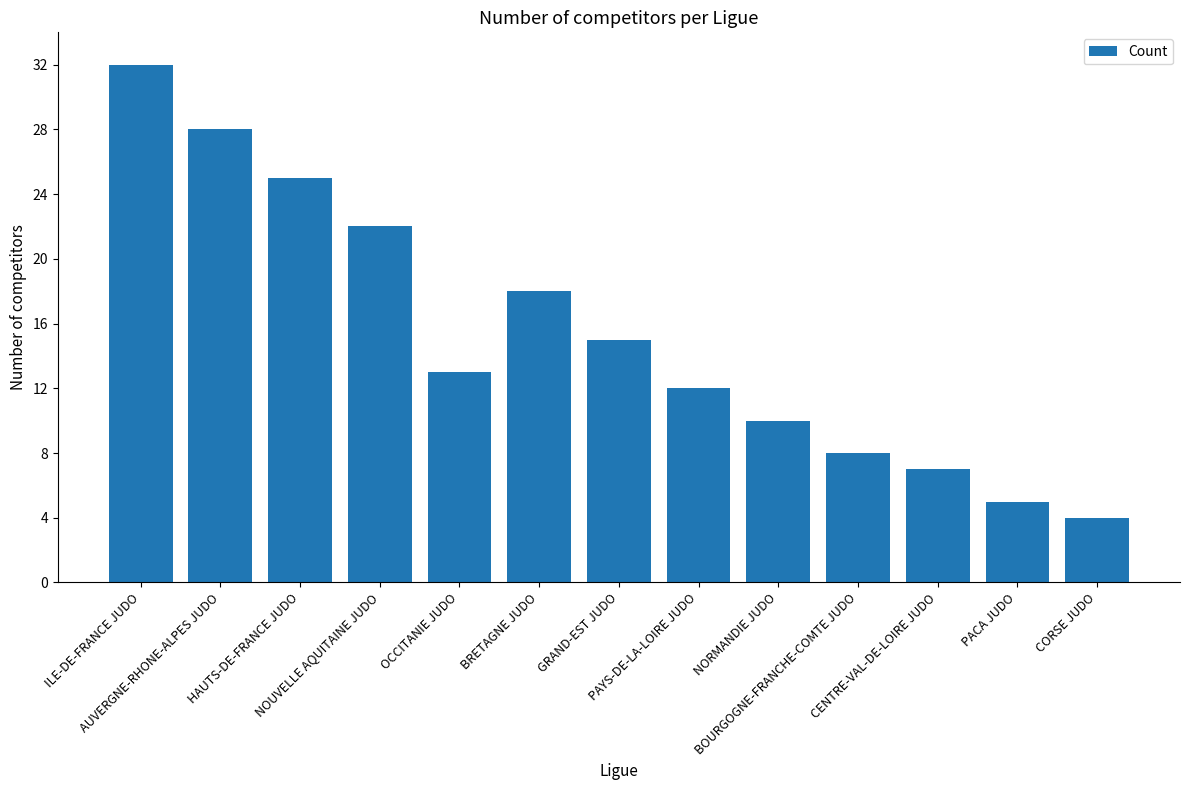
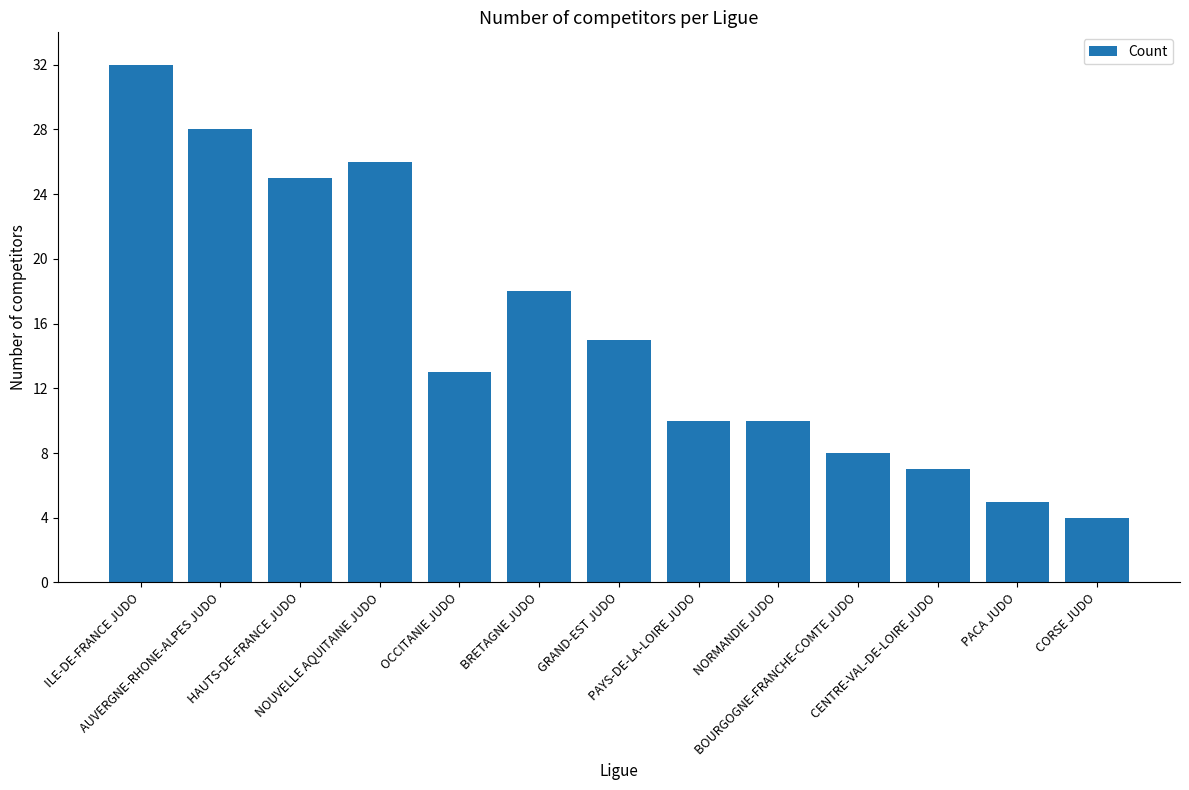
  {
    "ILE-DE-FRANCE JUDO": 32,
    "AUVERGNE-RHONE-ALPES JUDO": 28,
    "HAUTS-DE-FRANCE JUDO": 25,
-   "NOUVELLE AQUITAINE JUDO": 22,
+   "NOUVELLE AQUITAINE JUDO": 26,
    "OCCITANIE JUDO": 13,
    "BRETAGNE JUDO": 18,
    "GRAND-EST JUDO": 15,
-   "PAYS-DE-LA-LOIRE JUDO": 12,
+   "PAYS-DE-LA-LOIRE JUDO": 10,
    "NORMANDIE JUDO": 10,
    "BOURGOGNE-FRANCHE-COMTE JUDO": 8,
    "CENTRE-VAL-DE-LOIRE JUDO": 7,
    "PACA JUDO": 5,
    "CORSE JUDO": 4
  }
